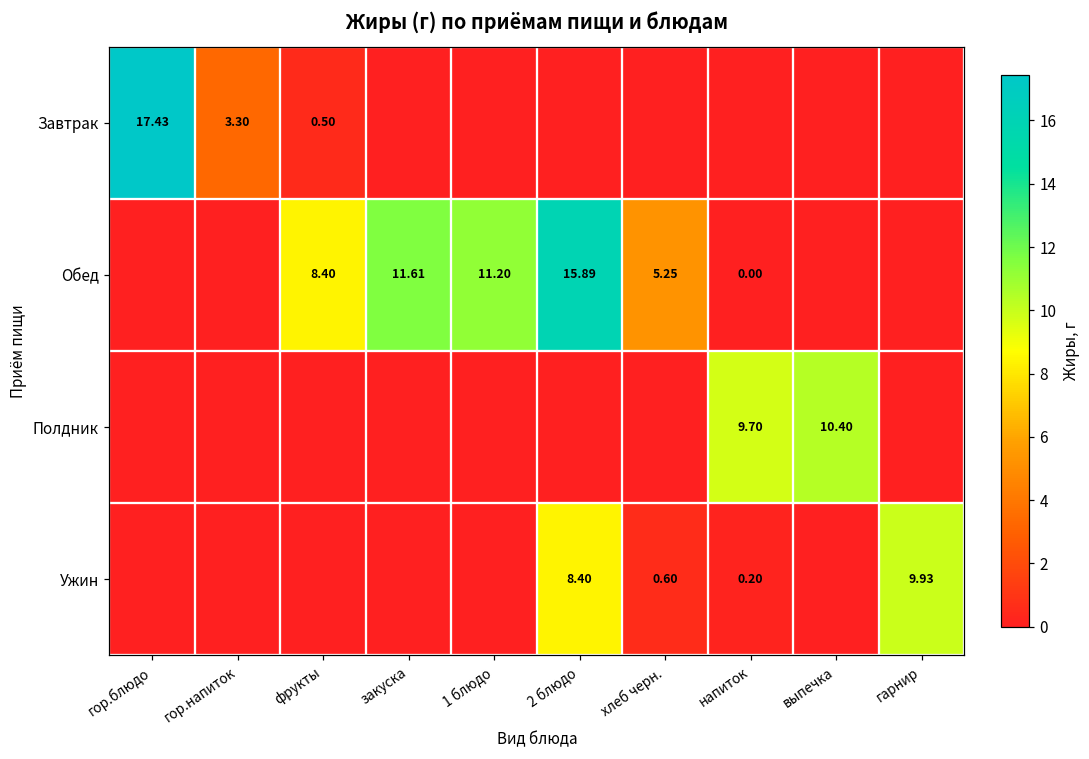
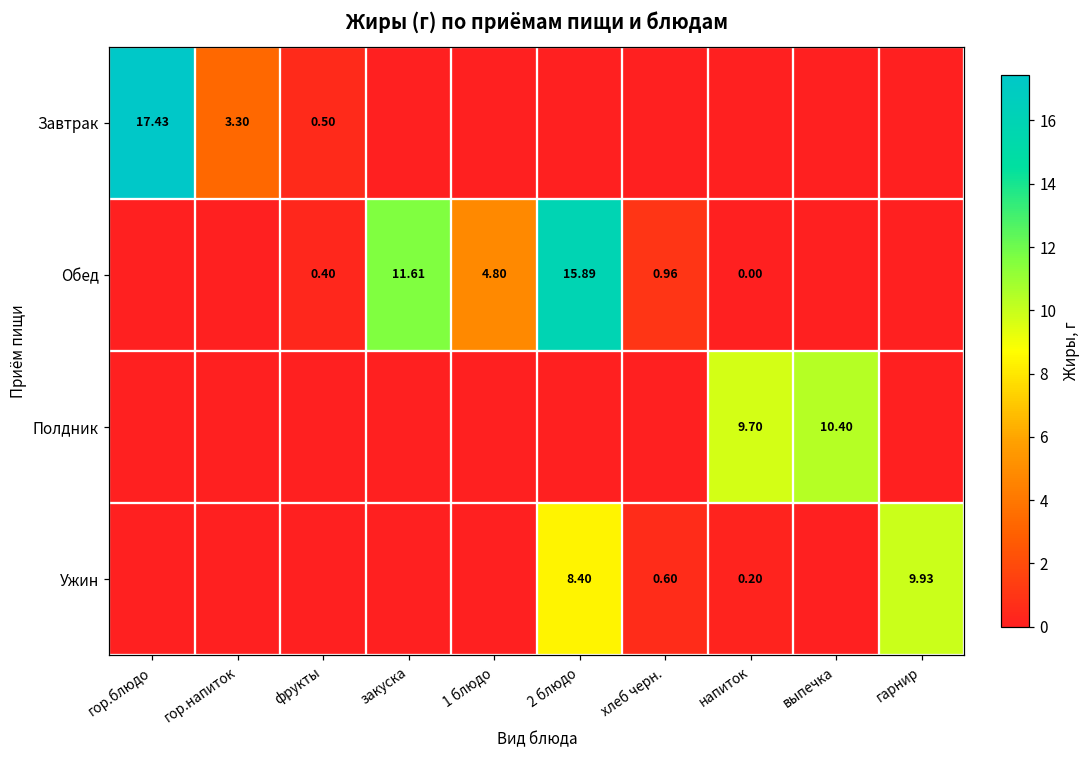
  {
    "Завтрак": {
      "гор.блюдо": 17.43,
      "гор.напиток": 3.30,
      "фрукты": 0.50
    },
    "Обед": {
-     "фрукты": 8.40,
+     "фрукты": 0.40,
      "закуска": 11.61,
-     "1 блюдо": 11.20,
+     "1 блюдо": 4.80,
      "2 блюдо": 15.89,
-     "хлеб черн.": 5.25,
+     "хлеб черн.": 0.96,
      "напиток": 0.00
    },
    "Полдник": {
      "напиток": 9.70,
      "выпечка": 10.40
    },
    "Ужин": {
      "2 блюдо": 8.40,
      "хлеб черн.": 0.60,
      "напиток": 0.20,
      "гарнир": 9.93
    }
  }
